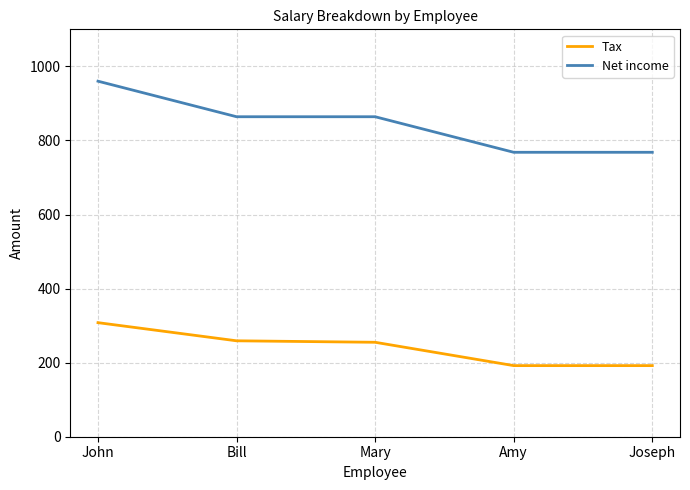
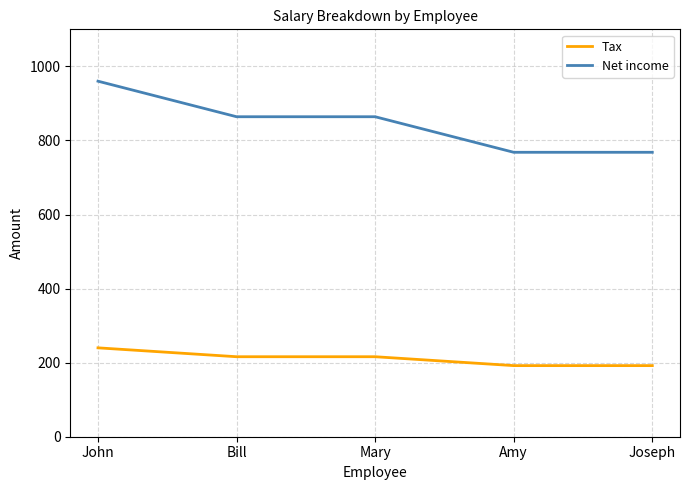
  {
    "Tax": {
-     "John": 310,
-     "Bill": 260,
-     "Mary": 260,
+     "John": 240,
+     "Bill": 220,
+     "Mary": 220,
      "Amy": 190,
      "Joseph": 190
    },
    "Net income": {
      "John": 960,
      "Bill": 860,
      "Mary": 860,
      "Amy": 770,
      "Joseph": 770
    }
  }
